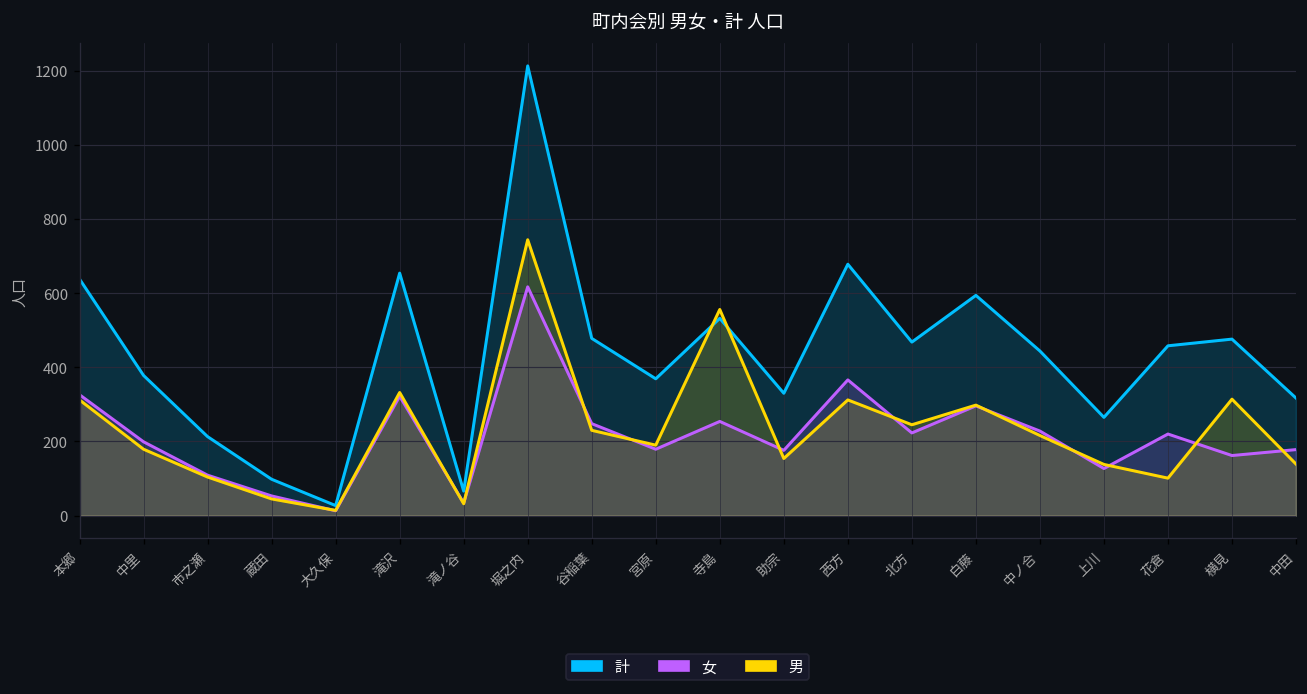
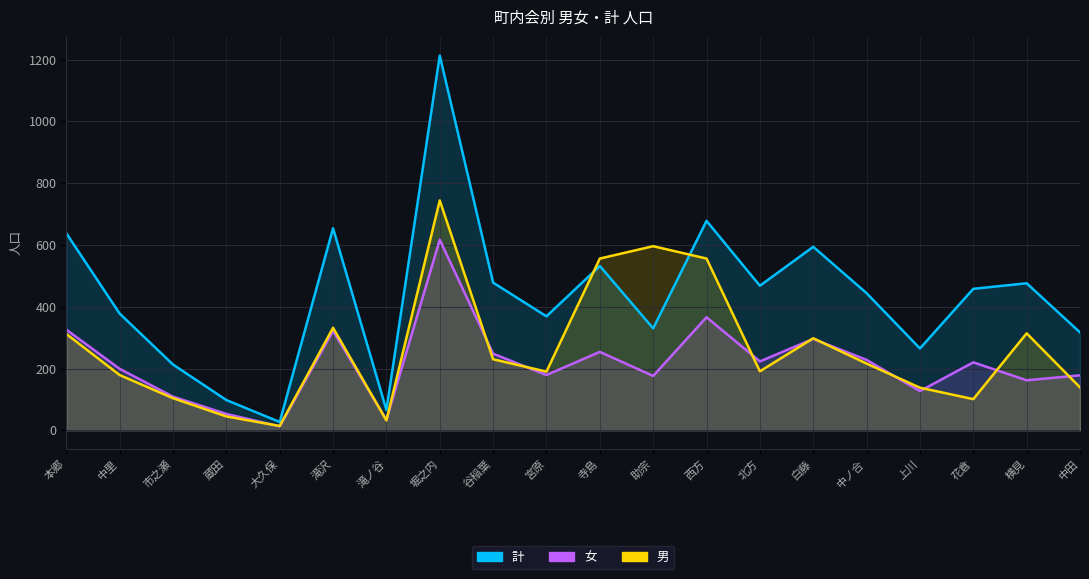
  {
    "男": {
      "本郷": 310,
      "中里": 180,
      "滝沢": 330,
      "堀之内": 740,
      "谷稲葉": 230,
      "宮原": 190,
      "寺島": 560,
-     "助宗": 150,
-     "西方": 310,
-     "北方": 250,
+     "助宗": 600,
+     "西方": 560,
+     "北方": 190,
      "中ノ合": 220,
      "上川": 140,
      "花倉": 100,
      "横見": 310,
      "中田": 140
    }
  }
